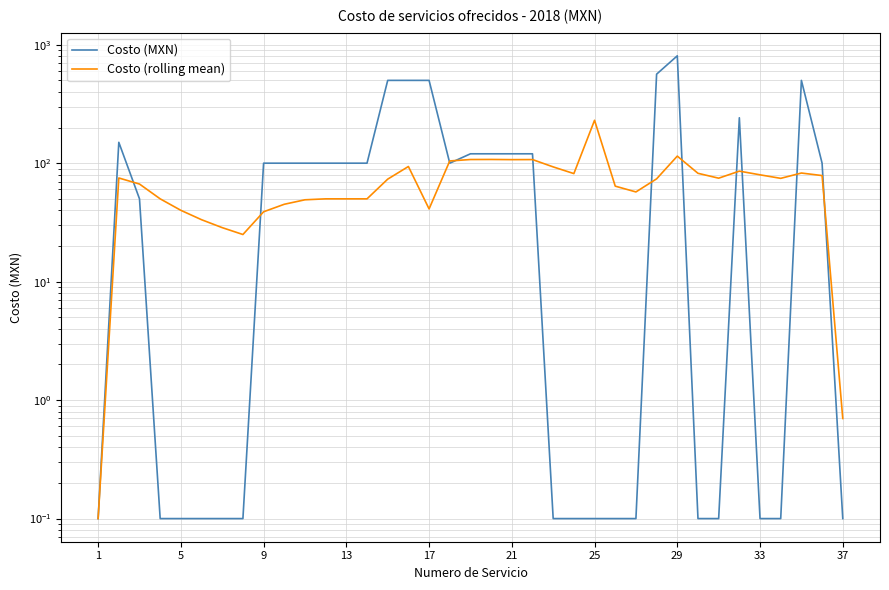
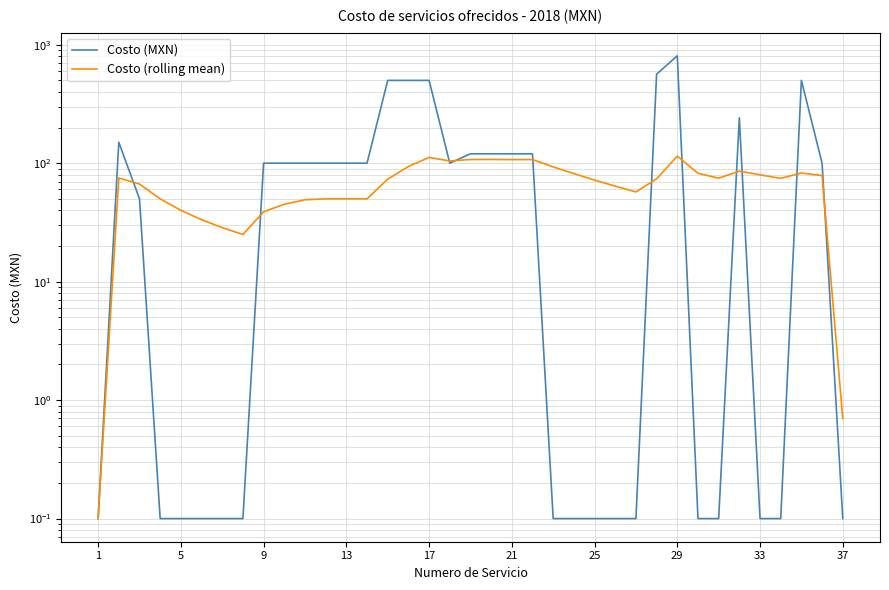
  {
    "Costo (MXN)": {
      "5": 0.10,
      "9": 100,
      "13": 100,
      "17": 500,
      "21": 120,
      "25": 0.10,
      "29": 800,
      "33": 0.10,
      "37": 0.10
    },
    "Costo (rolling mean)": {
      "5": 40,
      "9": 39,
      "13": 50,
-     "17": 41,
+     "17": 110,
      "21": 110,
-     "25": 230,
+     "25": 70,
      "29": 110,
      "33": 80,
      "37": 0.7
    }
  }
